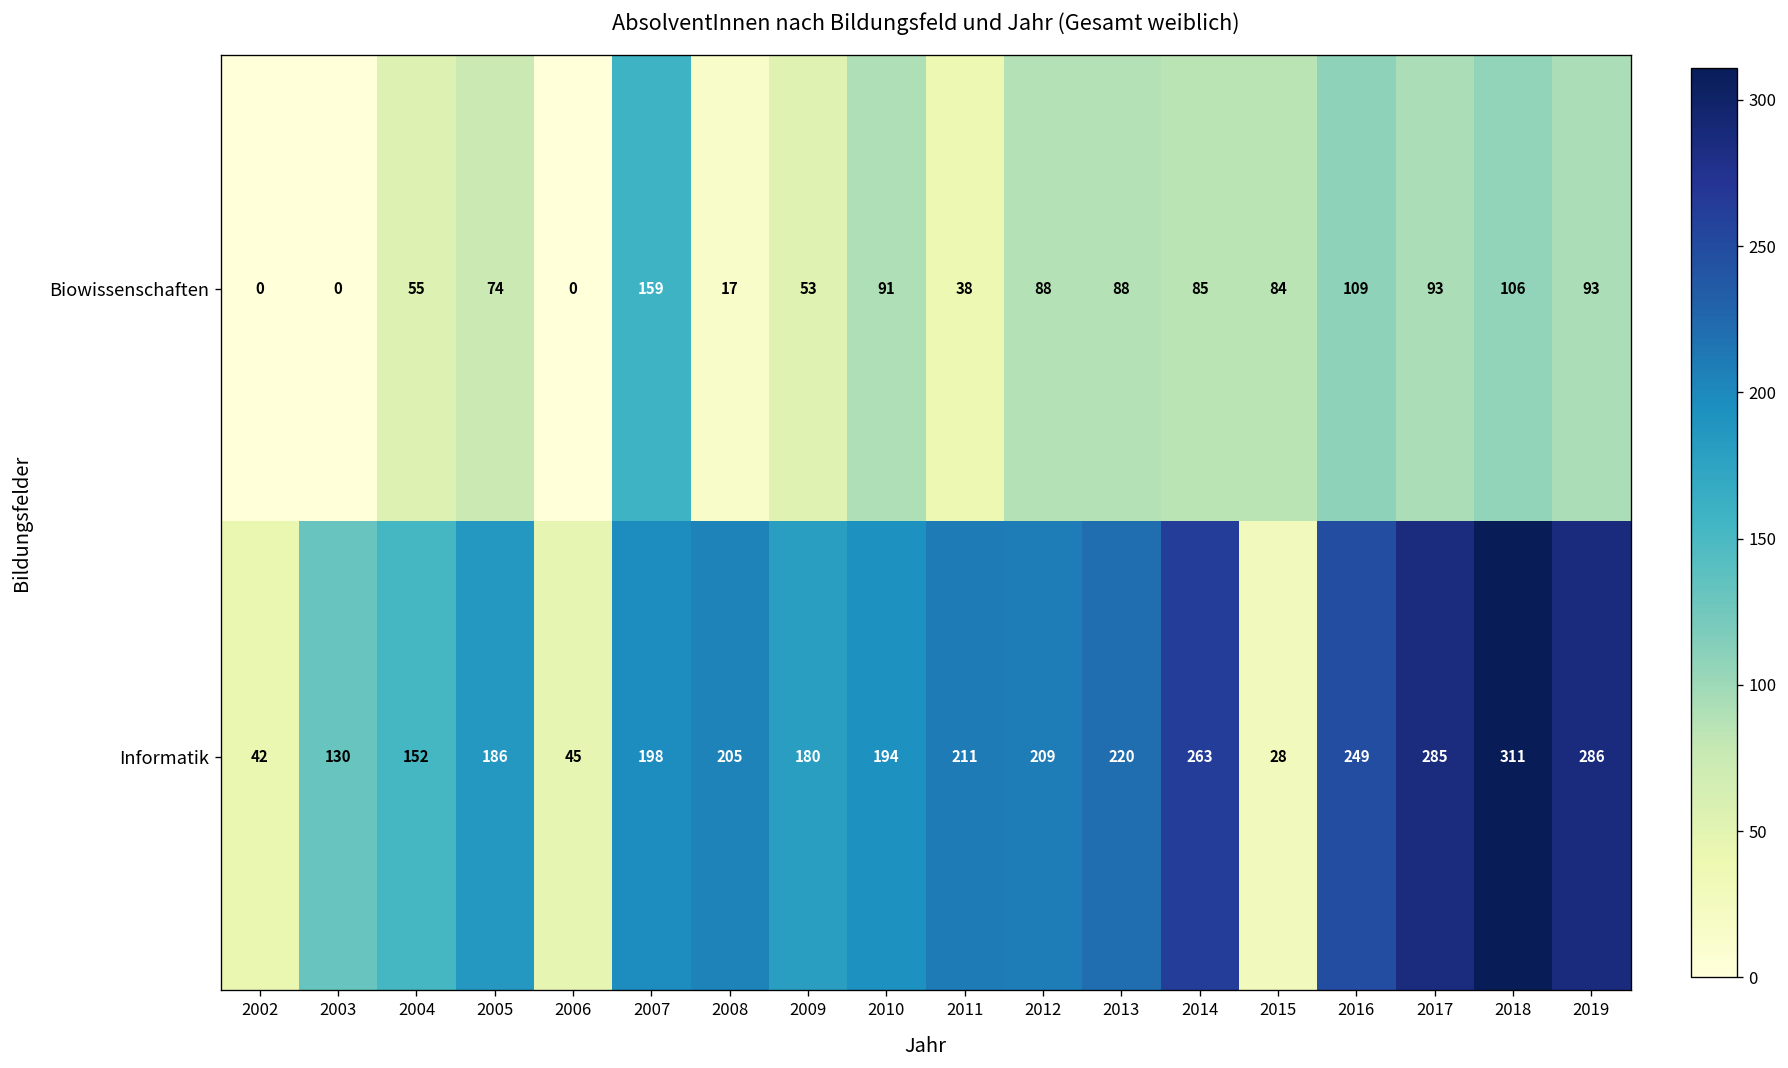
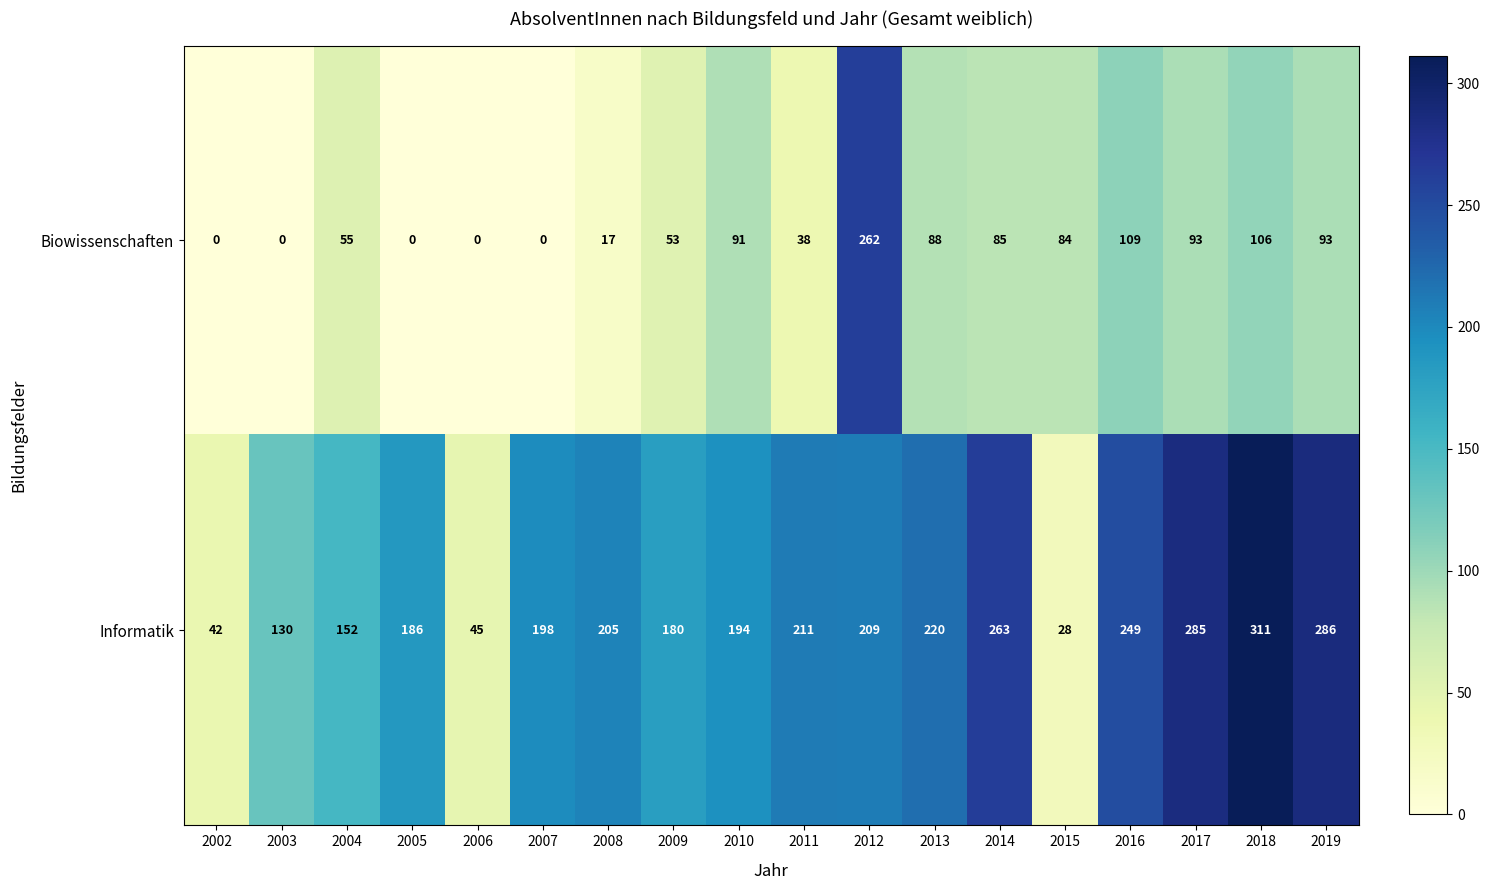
  {
    "Biowissenschaften": {
      "2002": 0,
      "2003": 0,
      "2004": 55,
-     "2005": 74,
+     "2005": 0,
      "2006": 0,
-     "2007": 159,
+     "2007": 0,
      "2008": 17,
      "2009": 53,
      "2010": 91,
      "2011": 38,
-     "2012": 88,
+     "2012": 262,
      "2013": 88,
      "2014": 85,
      "2015": 84,
      "2016": 109,
      "2017": 93,
      "2018": 106,
      "2019": 93
    },
    "Informatik": {
      "2002": 42,
      "2003": 130,
      "2004": 152,
      "2005": 186,
      "2006": 45,
      "2007": 198,
      "2008": 205,
      "2009": 180,
      "2010": 194,
      "2011": 211,
      "2012": 209,
      "2013": 220,
      "2014": 263,
      "2015": 28,
      "2016": 249,
      "2017": 285,
      "2018": 311,
      "2019": 286
    }
  }
